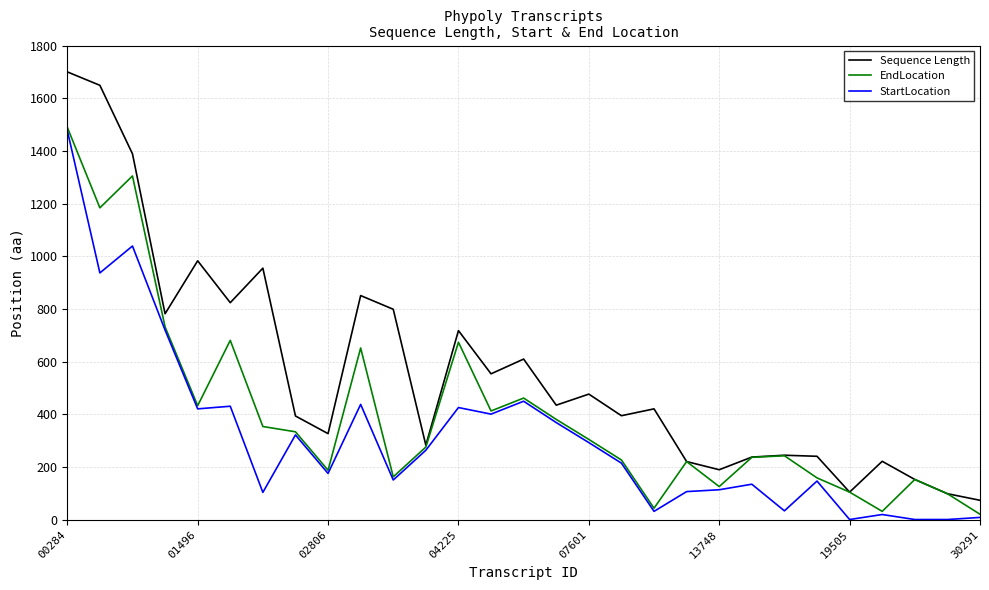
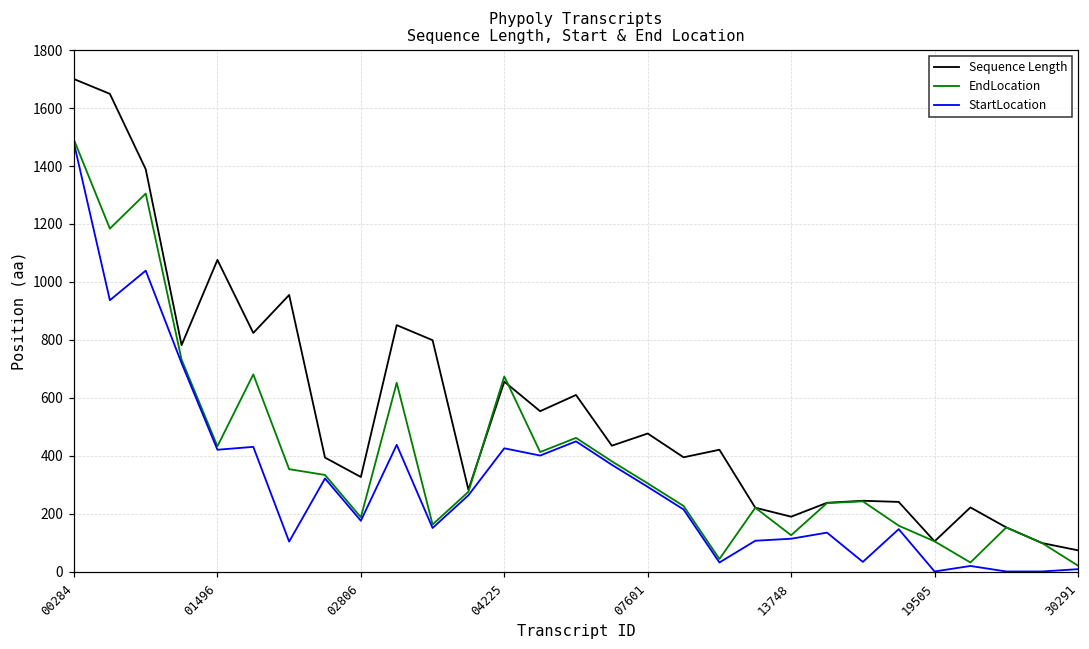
  {
    "Sequence Length": {
      "00284": 1700,
-     "01496": 980,
+     "01496": 1080,
      "02806": 330,
-     "04225": 720,
+     "04225": 660,
      "07601": 480,
      "13748": 190,
      "30291": 70
    },
    "EndLocation": {
      "00284": 1490,
      "01496": 430,
      "02806": 190,
      "04225": 670,
      "07601": 310,
      "13748": 130,
      "30291": 20
    },
    "StartLocation": {
      "00284": 1480,
      "01496": 420,
      "02806": 180,
      "04225": 430,
      "07601": 290,
      "13748": 110,
      "19505": 0,
      "30291": 10
    }
  }
